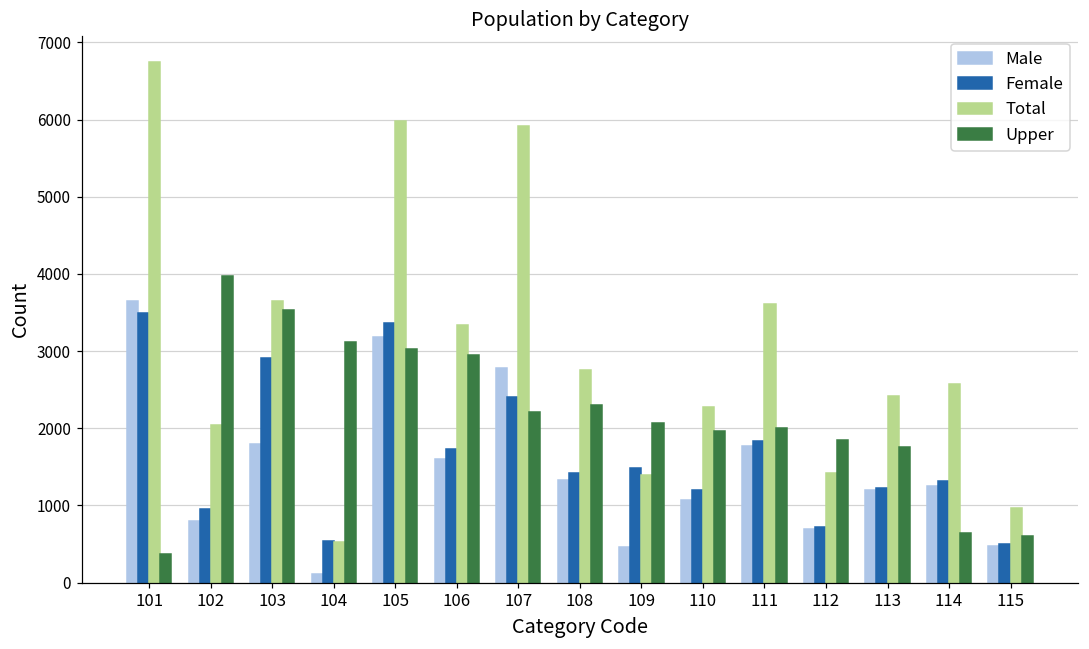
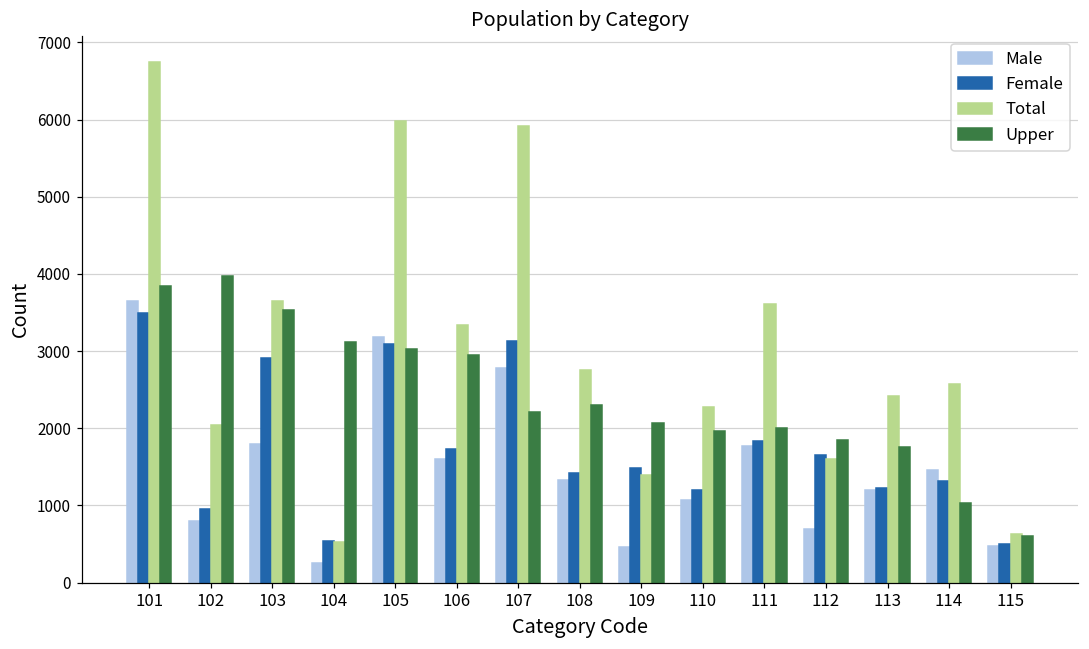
  {
    "Male": {
      "101": 3700,
      "102": 800,
      "103": 1800,
-     "104": 100,
+     "104": 300,
      "105": 3200,
      "106": 1600,
      "107": 2800,
      "108": 1300,
      "109": 500,
      "110": 1100,
      "111": 1800,
      "112": 700,
      "113": 1200,
-     "114": 1300,
+     "114": 1500,
      "115": 500
    },
    "Female": {
      "101": 3500,
      "102": 1000,
      "103": 2900,
      "104": 500,
-     "105": 3400,
+     "105": 3100,
      "106": 1700,
-     "107": 2400,
+     "107": 3100,
      "108": 1400,
      "109": 1500,
      "110": 1200,
      "111": 1800,
-     "112": 700,
+     "112": 1700,
      "113": 1200,
      "114": 1300,
      "115": 500
    },
    "Total": {
      "101": 6800,
      "102": 2000,
      "103": 3700,
      "104": 500,
      "105": 6000,
      "106": 3300,
      "107": 5900,
      "108": 2700,
      "109": 1400,
      "110": 2300,
      "111": 3600,
-     "112": 1400,
+     "112": 1600,
      "113": 2400,
      "114": 2600,
-     "115": 1000
+     "115": 600
    },
    "Upper": {
-     "101": 400,
+     "101": 3800,
      "102": 4000,
      "103": 3500,
      "104": 3100,
      "105": 3000,
      "106": 3000,
      "107": 2200,
      "108": 2300,
      "109": 2100,
      "110": 2000,
      "111": 2000,
      "112": 1900,
      "113": 1800,
-     "114": 600,
+     "114": 1000,
      "115": 600
    }
  }
